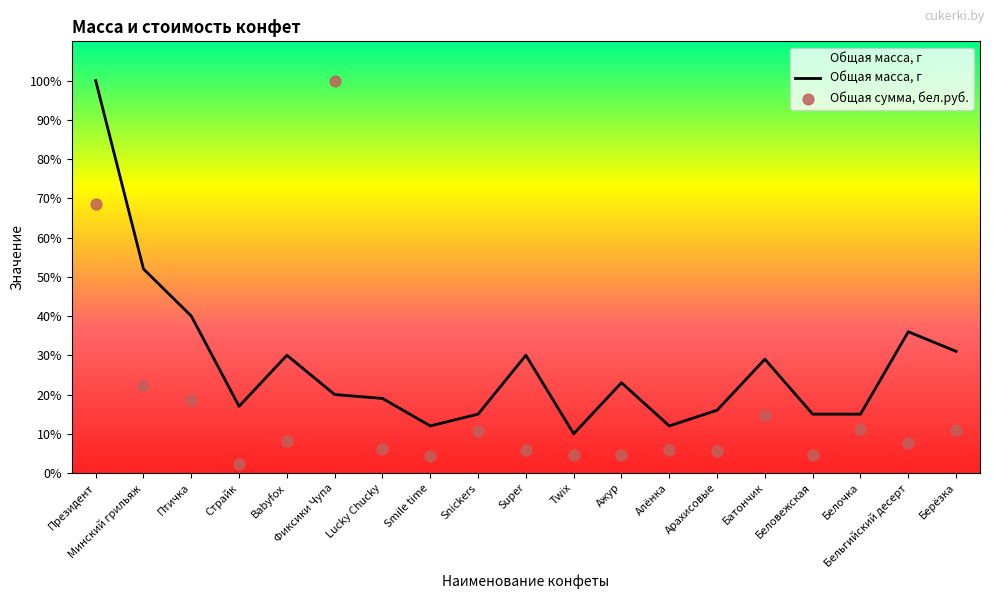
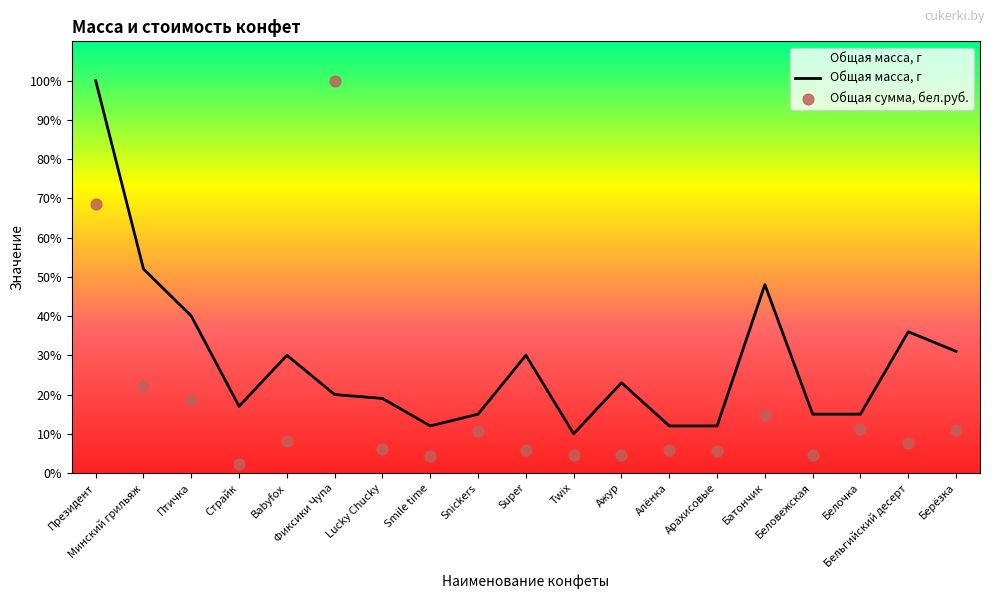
  {
    "Общая масса, г": {
      "Президент": "100%",
      "Минский грильяж": "52%",
      "Птичка": "40%",
      "Страйк": "17%",
      "Babyfox": "30%",
      "Фиксики Чупа": "20%",
      "Lucky Chucky": "19%",
      "Smile time": "12%",
      "Snickers": "15%",
      "Super": "30%",
      "Twix": "10%",
      "Ажур": "23%",
      "Алёнка": "12%",
-     "Арахисовые": "16%",
-     "Батончик": "29%",
+     "Арахисовые": "12%",
+     "Батончик": "48%",
      "Беловежская": "15%",
      "Белочка": "15%",
      "Бельгийский десерт": "36%",
      "Берёзка": "31%"
    }
  }
